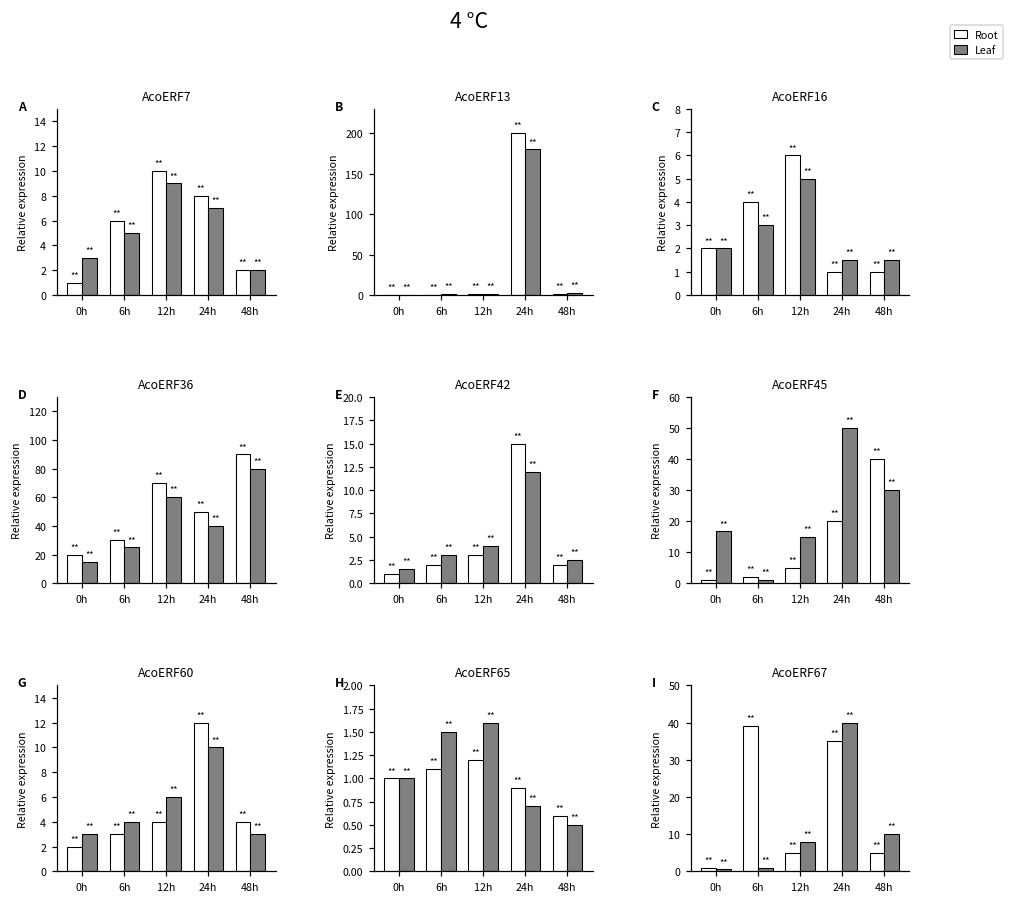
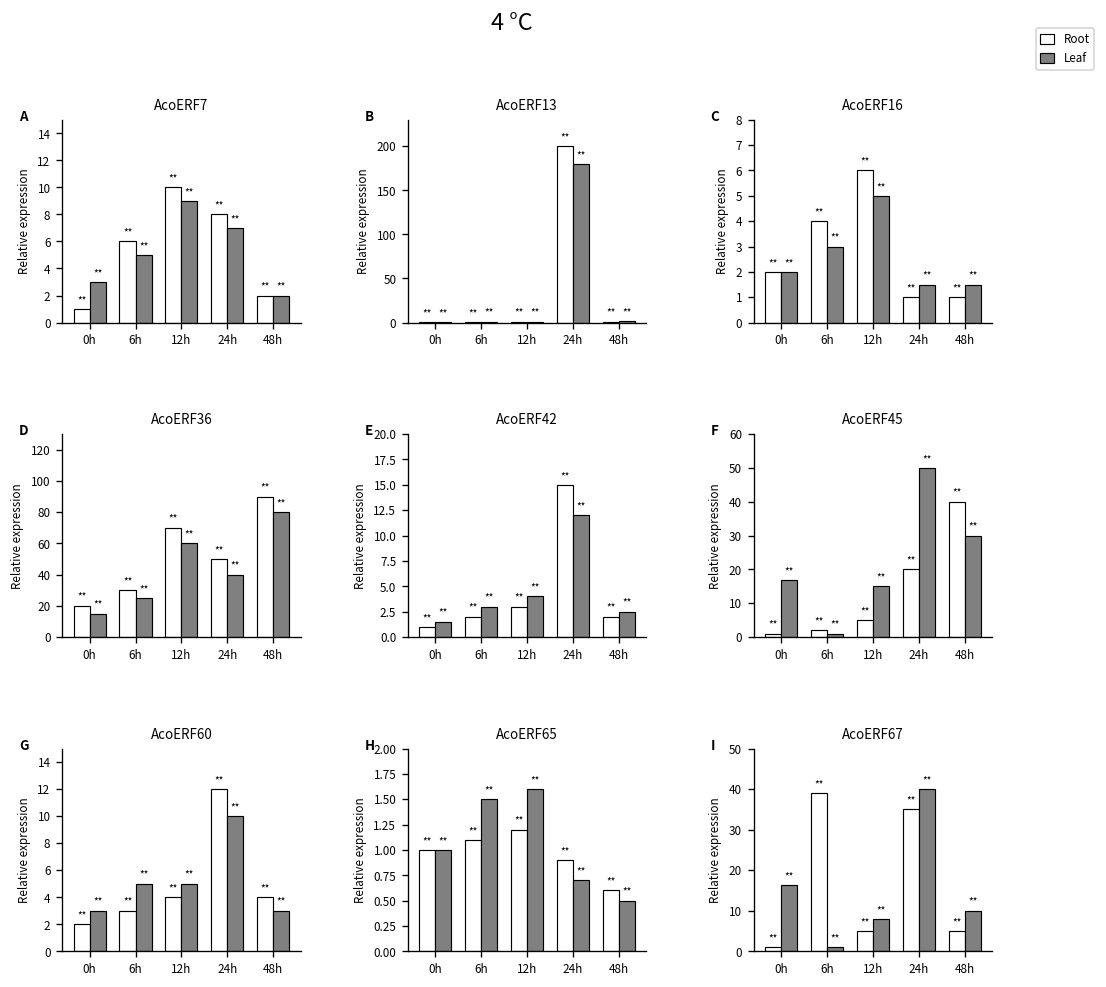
  {
    "AcoERF7": {
      "Root": {
        "0h": 1.0,
        "6h": 6.0,
        "12h": 10.0,
        "24h": 8.0,
        "48h": 2.0
      },
      "Leaf": {
        "0h": 3.0,
        "6h": 5.0,
        "12h": 9.0,
        "24h": 7.0,
        "48h": 2.0
      }
    },
    "AcoERF13": {
      "Root": {
        "24h": 200
      },
      "Leaf": {
        "24h": 180
      }
    },
    "AcoERF16": {
      "Root": {
        "0h": 2.0,
        "6h": 4.0,
        "12h": 6.0,
        "24h": 1.0,
        "48h": 1.0
      },
      "Leaf": {
        "0h": 2.0,
        "6h": 3.0,
        "12h": 5.0,
        "24h": 1.5,
        "48h": 1.5
      }
    },
    "AcoERF36": {
      "Root": {
        "0h": 20,
        "6h": 30,
        "12h": 70,
        "24h": 50,
        "48h": 90
      },
      "Leaf": {
        "0h": 15,
        "6h": 25,
        "12h": 60,
        "24h": 40,
        "48h": 80
      }
    },
    "AcoERF42": {
      "Root": {
        "0h": 1,
        "6h": 2,
        "12h": 3,
        "24h": 15,
        "48h": 2
      },
      "Leaf": {
        "0h": 2,
        "6h": 3,
        "12h": 4,
        "24h": 12,
        "48h": 3
      }
    },
    "AcoERF45": {
      "Root": {
        "0h": 1,
        "6h": 2,
        "12h": 5,
        "24h": 20,
        "48h": 40
      },
      "Leaf": {
        "0h": 17,
        "6h": 1,
        "12h": 15,
        "24h": 50,
        "48h": 30
      }
    },
    "AcoERF60": {
      "Root": {
        "0h": 2,
        "6h": 3,
        "12h": 4,
        "24h": 12,
        "48h": 4
      },
      "Leaf": {
        "0h": 3,
-       "6h": 4,
-       "12h": 6,
+       "6h": 5,
+       "12h": 5,
        "24h": 10,
        "48h": 3
      }
    },
    "AcoERF65": {
      "Root": {
        "0h": 1.0,
        "6h": 1.1,
        "12h": 1.2,
        "24h": 0.9,
        "48h": 0.6
      },
      "Leaf": {
        "0h": 1.0,
        "6h": 1.5,
        "12h": 1.6,
        "24h": 0.7,
        "48h": 0.5
      }
    },
    "AcoERF67": {
      "Root": {
        "0h": 1,
        "6h": 39,
        "12h": 5,
        "24h": 35,
        "48h": 5
      },
      "Leaf": {
-       "0h": 1,
+       "0h": 16,
        "6h": 1,
        "12h": 8,
        "24h": 40,
        "48h": 10
      }
    }
  }
